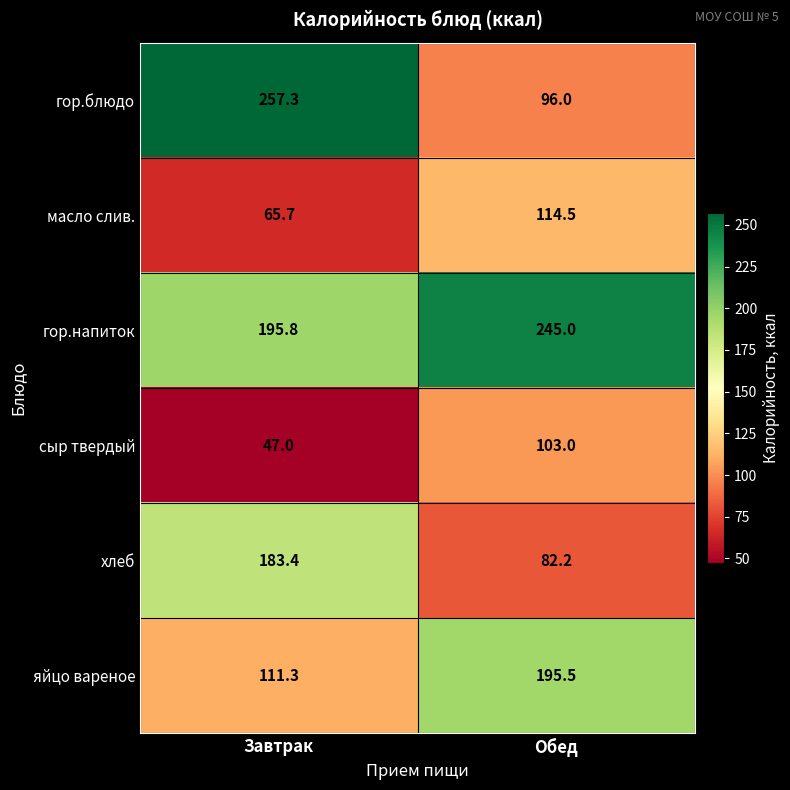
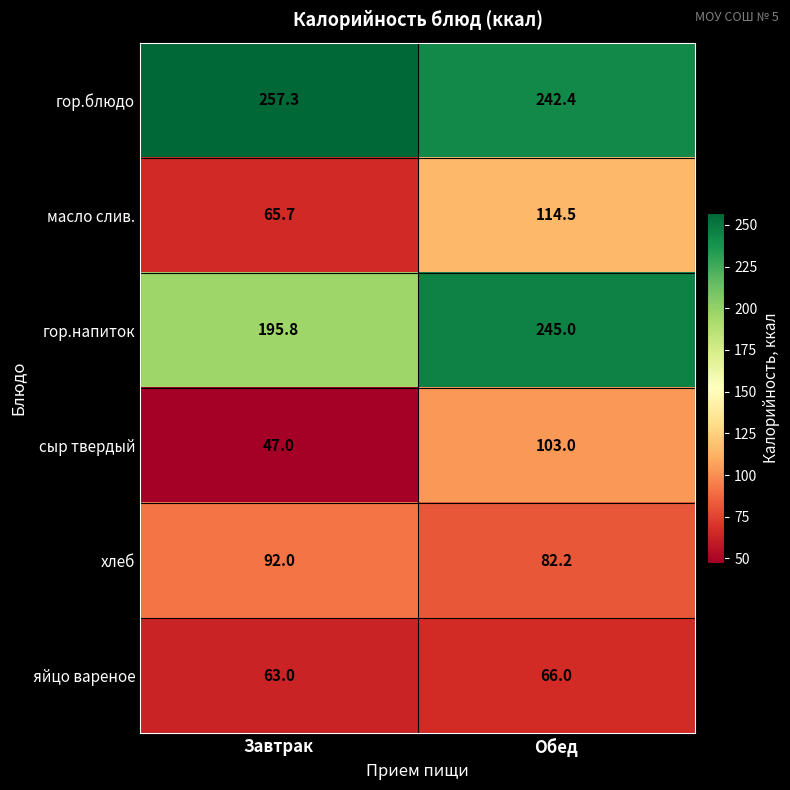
  {
    "гор.блюдо": {
      "Завтрак": 257.3,
-     "Обед": 96.0
+     "Обед": 242.4
    },
    "масло слив.": {
      "Завтрак": 65.7,
      "Обед": 114.5
    },
    "гор.напиток": {
      "Завтрак": 195.8,
      "Обед": 245.0
    },
    "сыр твердый": {
      "Завтрак": 47.0,
      "Обед": 103.0
    },
    "хлеб": {
-     "Завтрак": 183.4,
+     "Завтрак": 92.0,
      "Обед": 82.2
    },
    "яйцо вареное": {
-     "Завтрак": 111.3,
-     "Обед": 195.5
+     "Завтрак": 63.0,
+     "Обед": 66.0
    }
  }
